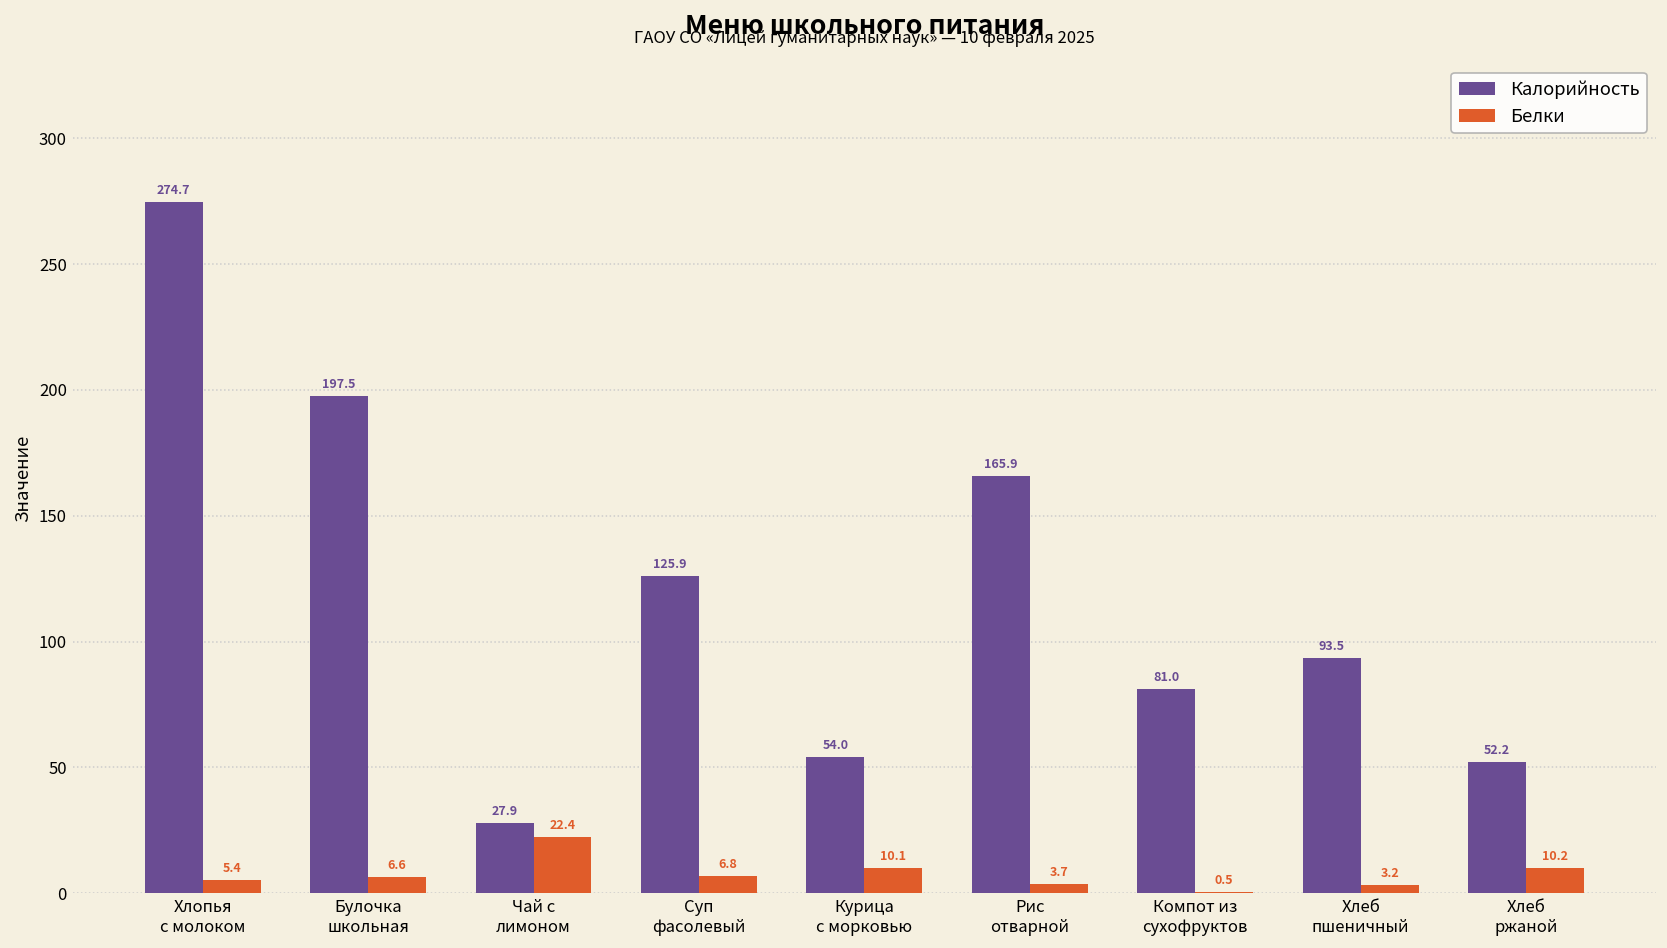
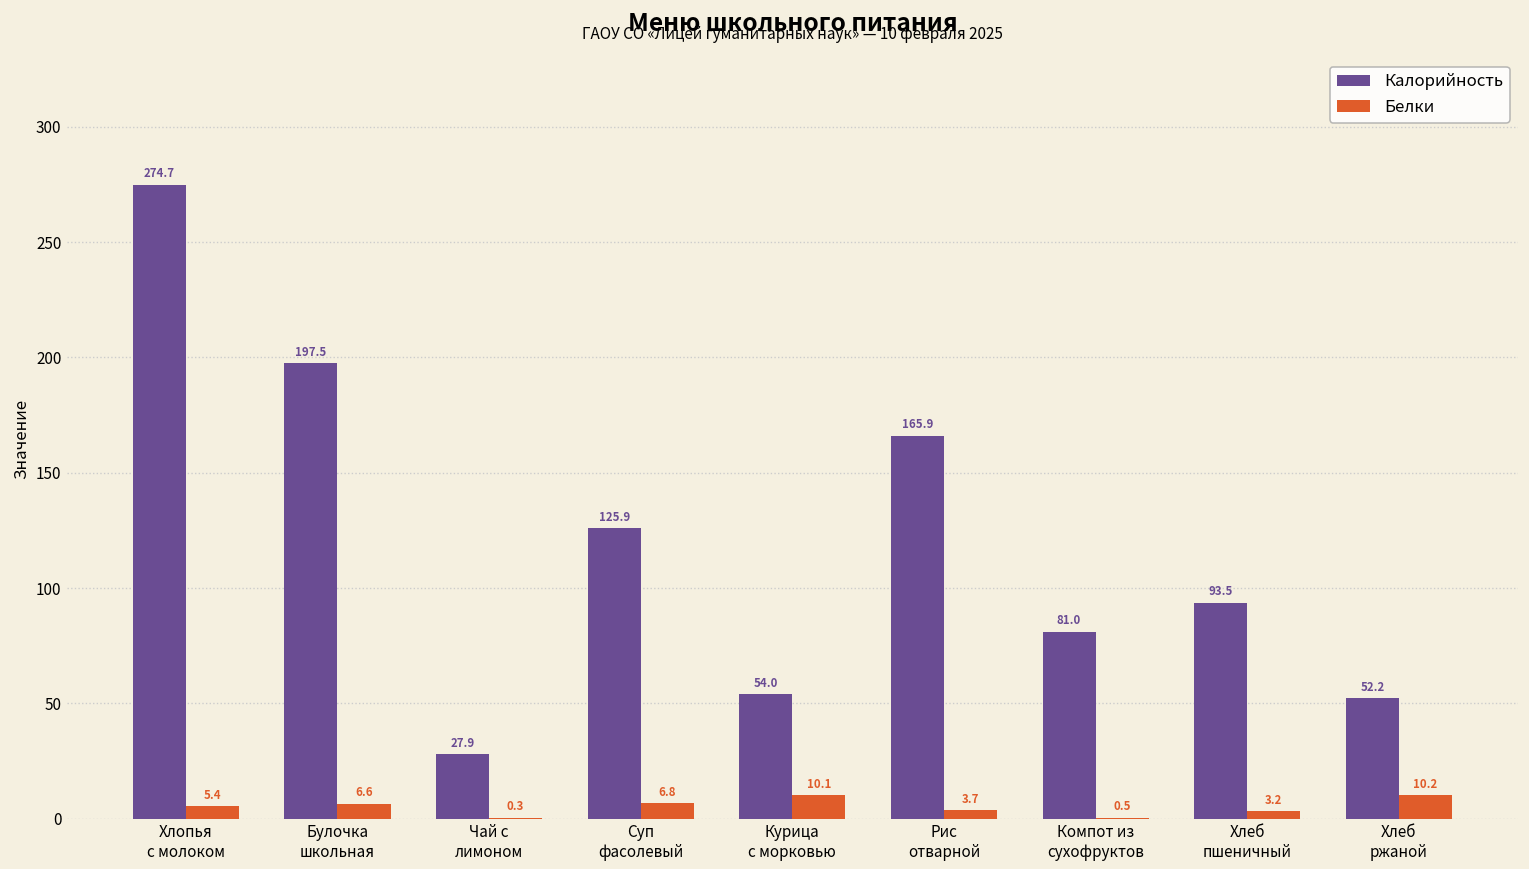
  {
    "Калорийность": {
      "Хлопья с молоком": 274.7,
      "Булочка школьная": 197.5,
      "Чай с лимоном": 27.9,
      "Суп фасолевый": 125.9,
      "Курица с морковью": 54.0,
      "Рис отварной": 165.9,
      "Компот из сухофруктов": 81.0,
      "Хлеб пшеничный": 93.5,
      "Хлеб ржаной": 52.2
    },
    "Белки": {
      "Хлопья с молоком": 5.4,
      "Булочка школьная": 6.6,
-     "Чай с лимоном": 22.4,
+     "Чай с лимоном": 0.3,
      "Суп фасолевый": 6.8,
      "Курица с морковью": 10.1,
      "Рис отварной": 3.7,
      "Компот из сухофруктов": 0.5,
      "Хлеб пшеничный": 3.2,
      "Хлеб ржаной": 10.2
    }
  }
